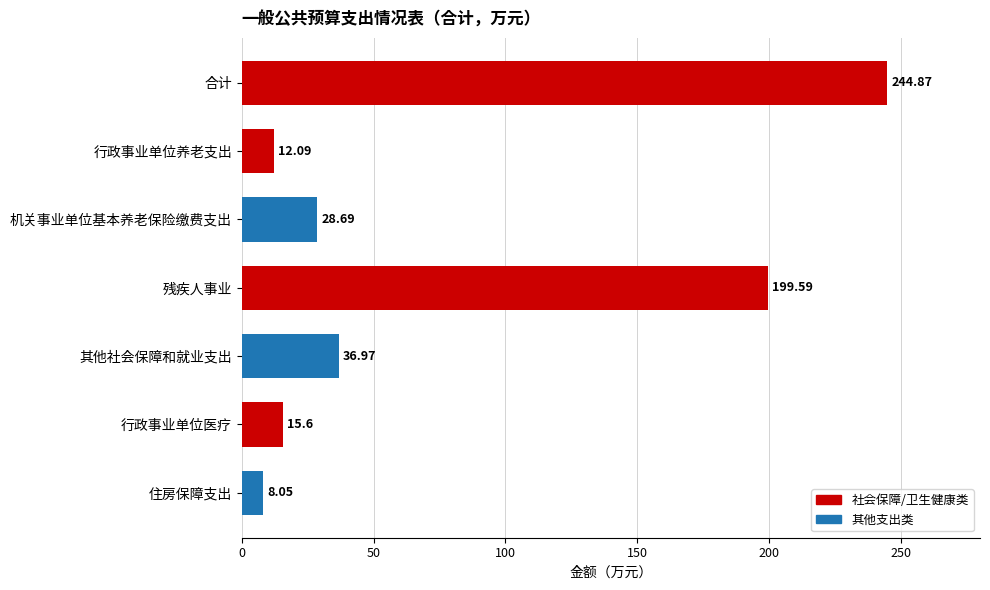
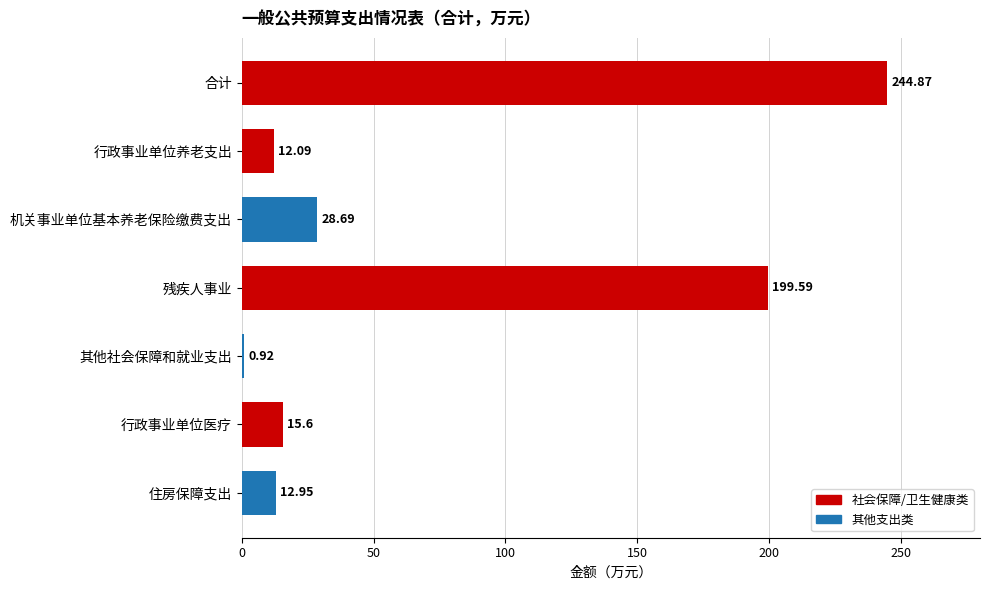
  {
    "合计": 244.87,
    "行政事业单位养老支出": 12.09,
    "机关事业单位基本养老保险缴费支出": 28.69,
    "残疾人事业": 199.59,
-   "其他社会保障和就业支出": 36.97,
+   "其他社会保障和就业支出": 0.92,
    "行政事业单位医疗": 15.6,
-   "住房保障支出": 8.05
+   "住房保障支出": 12.95
  }
